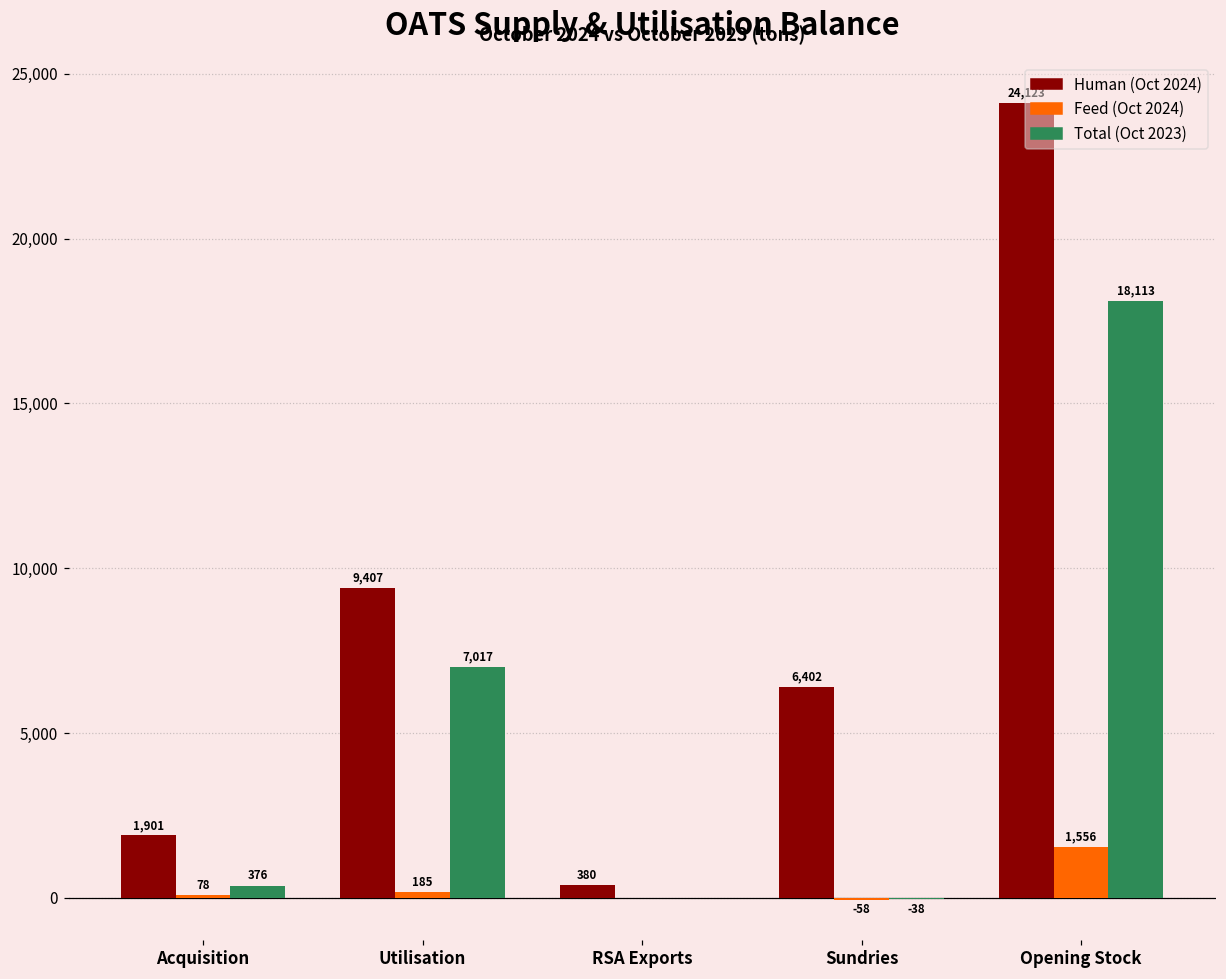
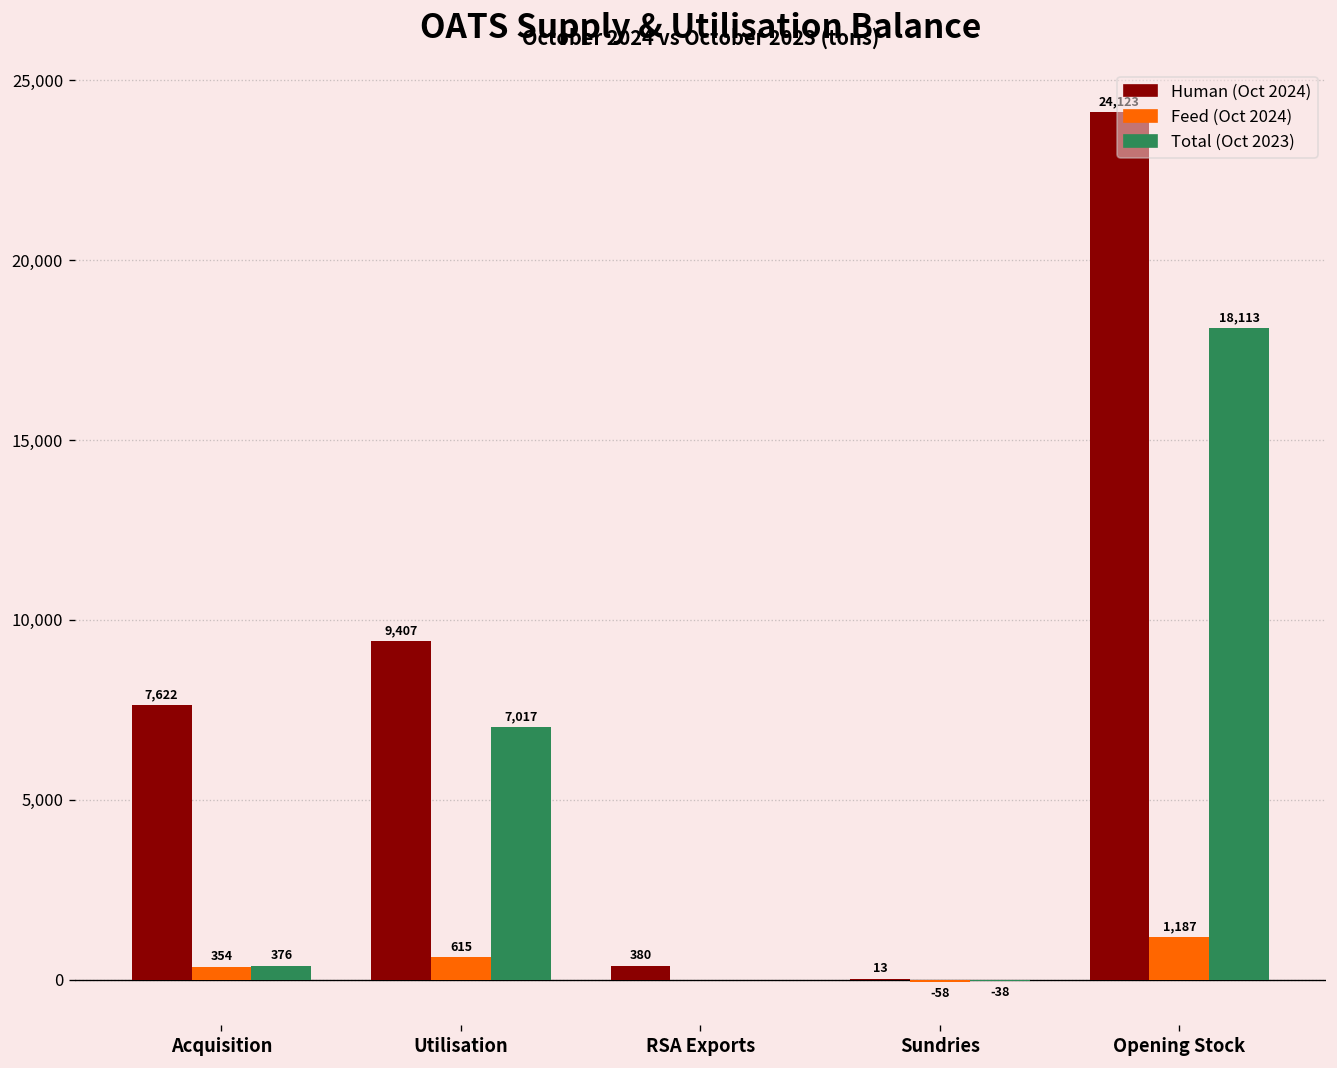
  {
    "Human (Oct 2024)": {
-     "Acquisition": "1,901",
+     "Acquisition": "7,622",
      "Utilisation": "9,407",
      "RSA Exports": "380",
-     "Sundries": "6,402"
+     "Sundries": "13"
    },
    "Feed (Oct 2024)": {
-     "Acquisition": "78",
-     "Utilisation": "185",
+     "Acquisition": "354",
+     "Utilisation": "615",
      "Sundries": "-58",
-     "Opening Stock": "1,556"
+     "Opening Stock": "1,187"
    },
    "Total (Oct 2023)": {
      "Acquisition": "376",
      "Utilisation": "7,017",
      "Sundries": "-38",
      "Opening Stock": "18,113"
    }
  }
